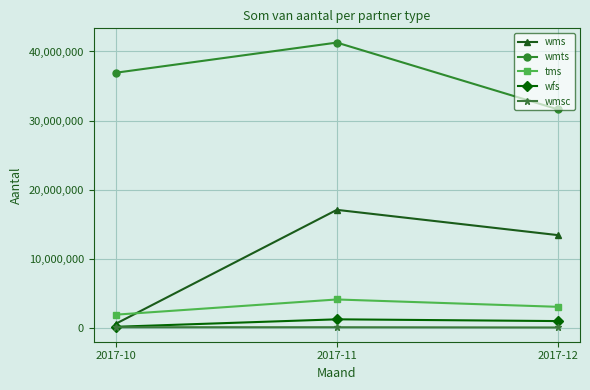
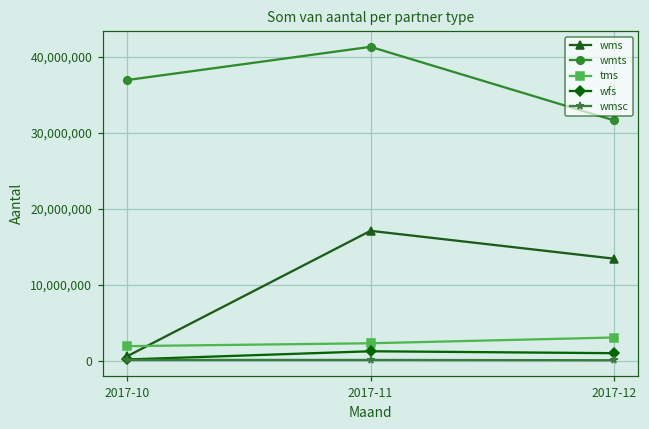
  {
    "tms": {
      "2017-10": "2,000,000",
-     "2017-11": "4,000,000",
+     "2017-11": "2,000,000",
      "2017-12": "3,000,000"
    }
  }
